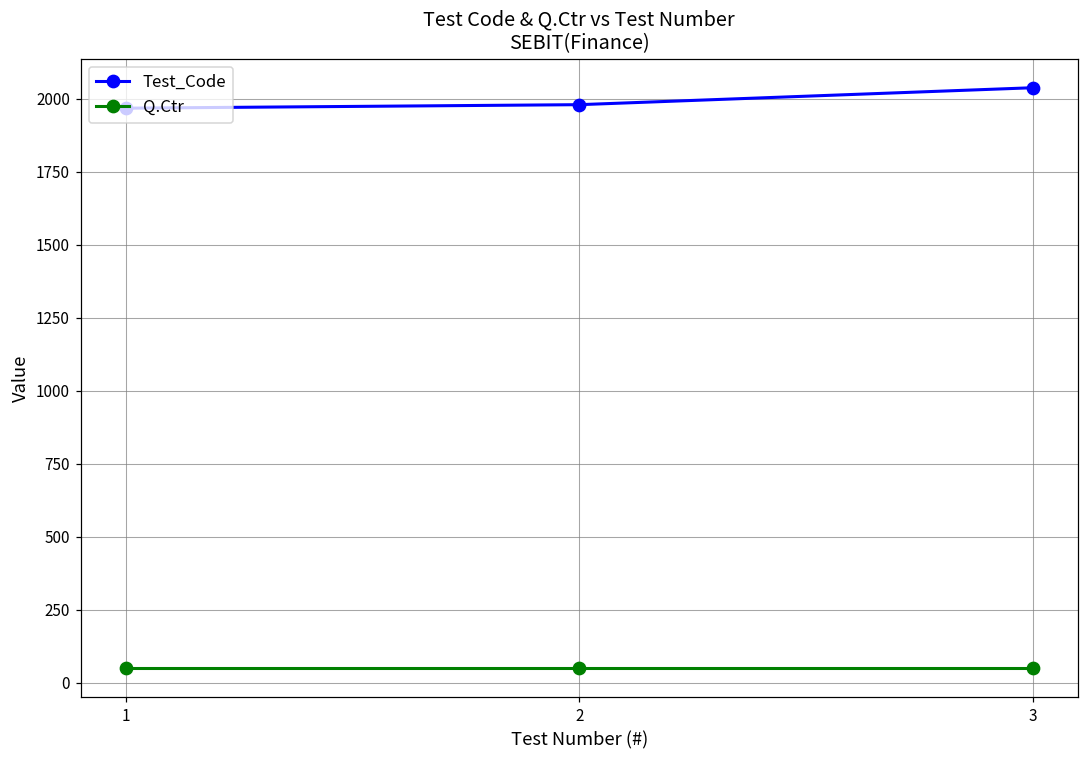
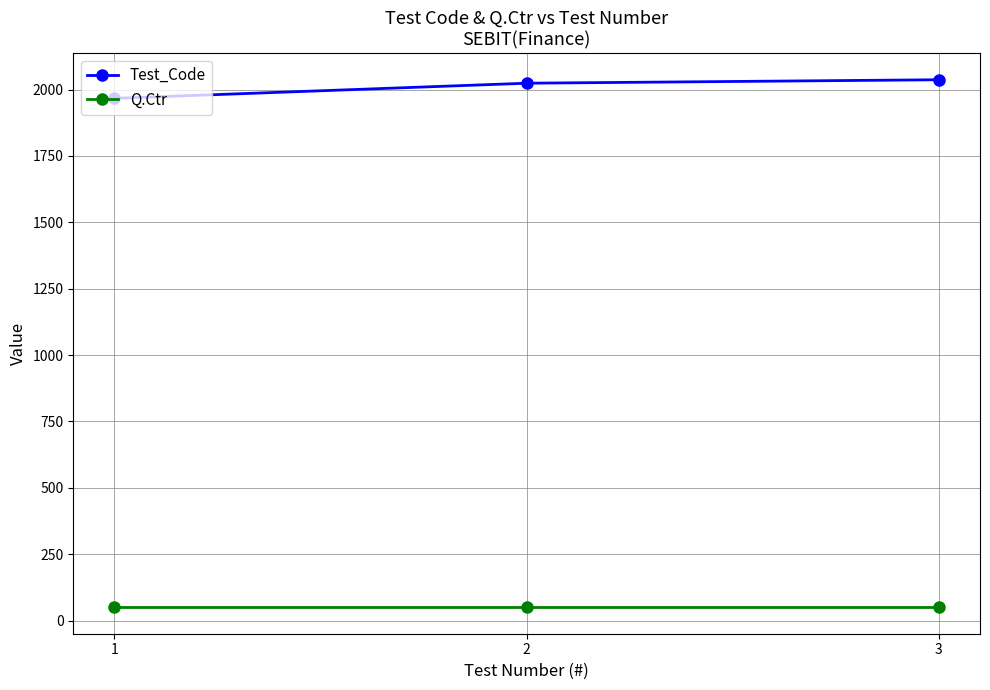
  {
    "Test_Code": {
-     "2": 1980,
+     "2": 2020,
      "3": 2040
    },
    "Q.Ctr": {
      "1": 50,
      "2": 50,
      "3": 50
    }
  }
